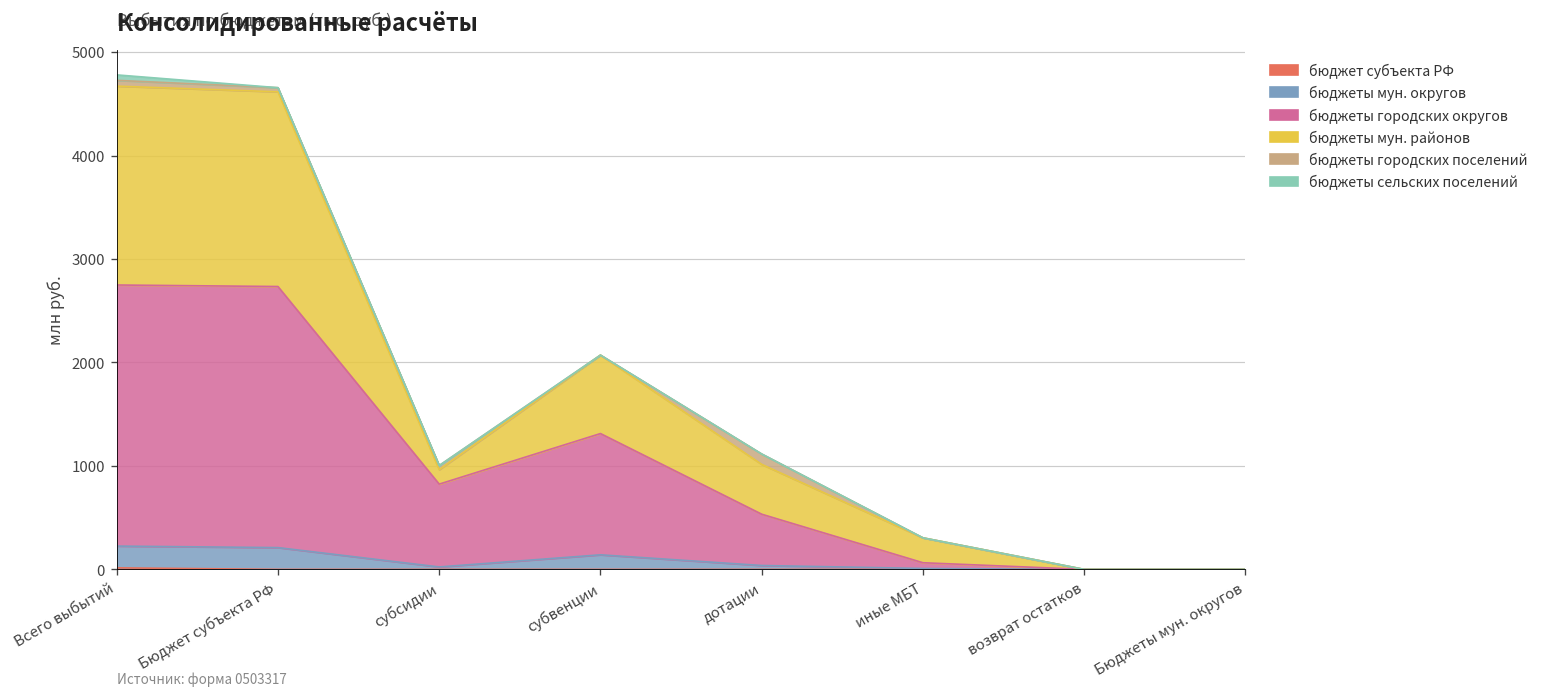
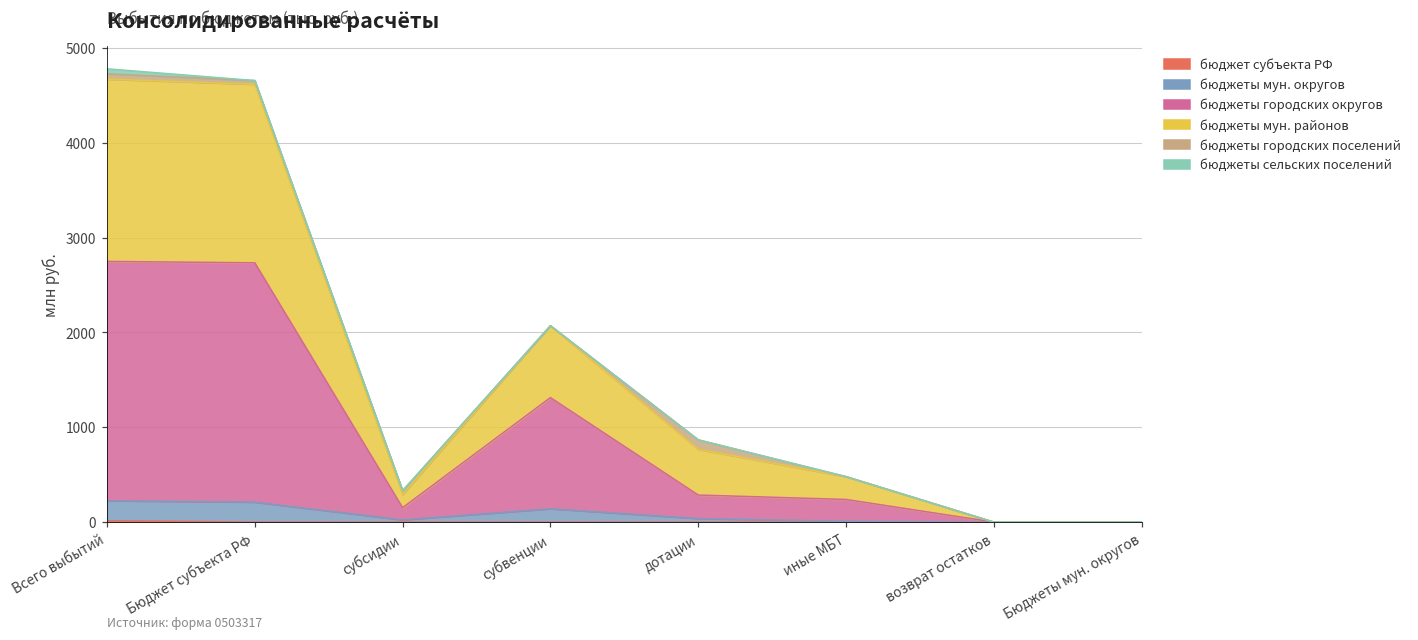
  {
    "бюджет субъекта РФ": {
      "Всего выбытий": 0,
      "Бюджет субъекта РФ": 0,
      "субвенции": 0,
      "дотации": 0
    },
    "бюджеты городских округов": {
      "Всего выбытий": 2500,
      "Бюджет субъекта РФ": 2500,
-     "субсидии": 800,
+     "субсидии": 100,
      "субвенции": 1200,
-     "дотации": 500,
-     "иные МБТ": 100
+     "дотации": 200,
+     "иные МБТ": 200
    },
    "бюджеты мун. районов": {
      "Всего выбытий": 1900,
      "Бюджет субъекта РФ": 1900,
      "субсидии": 100,
      "дотации": 500
    },
    "бюджеты городских поселений": {
      "Всего выбытий": 100
    }
  }
